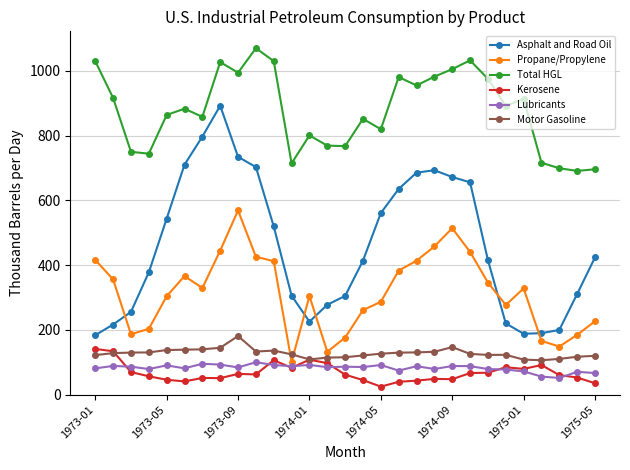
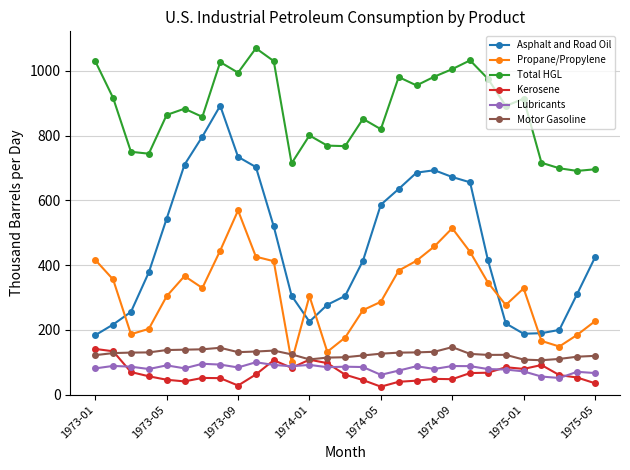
  {
    "Asphalt and Road Oil": {
      "1973-01": 180,
      "1973-05": 540,
      "1973-09": 730,
      "1974-01": 230,
-     "1974-05": 560,
+     "1974-05": 590,
      "1974-09": 670,
      "1975-01": 190,
      "1975-05": 420
    },
    "Propane/Propylene": {
      "1973-01": 420,
      "1973-05": 300,
      "1973-09": 570,
      "1974-01": 300,
      "1974-05": 290,
      "1974-09": 510,
      "1975-01": 330,
      "1975-05": 230
    },
    "Total HGL": {
      "1973-01": 1030,
      "1973-05": 860,
      "1973-09": 990,
      "1974-01": 800,
      "1974-05": 820,
      "1974-09": 1010,
      "1975-05": 700
    },
    "Kerosene": {
      "1973-01": 140,
      "1973-05": 50,
-     "1973-09": 60,
+     "1973-09": 30,
      "1974-05": 20,
      "1974-09": 50,
      "1975-05": 40
    },
    "Lubricants": {
      "1973-01": 80,
      "1973-05": 90,
      "1973-09": 80,
      "1974-01": 90,
-     "1974-05": 90,
+     "1974-05": 60,
      "1974-09": 90,
      "1975-05": 70
    },
    "Motor Gasoline": {
      "1973-01": 120,
      "1973-05": 140,
-     "1973-09": 180,
+     "1973-09": 130,
      "1974-05": 130,
      "1974-09": 150,
      "1975-01": 110,
      "1975-05": 120
    }
  }
